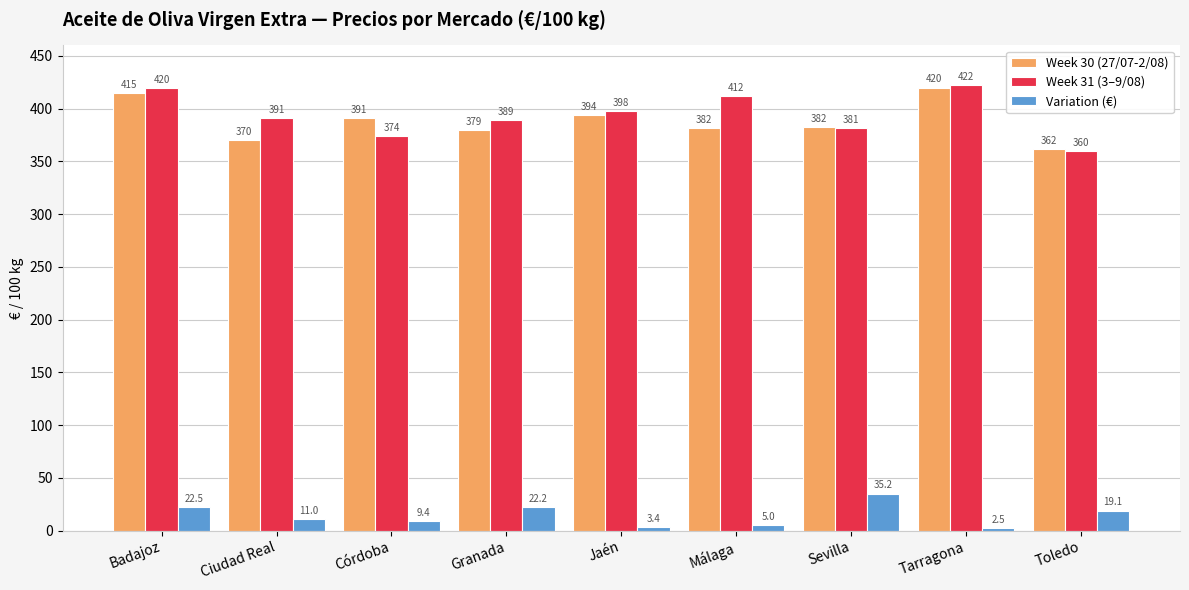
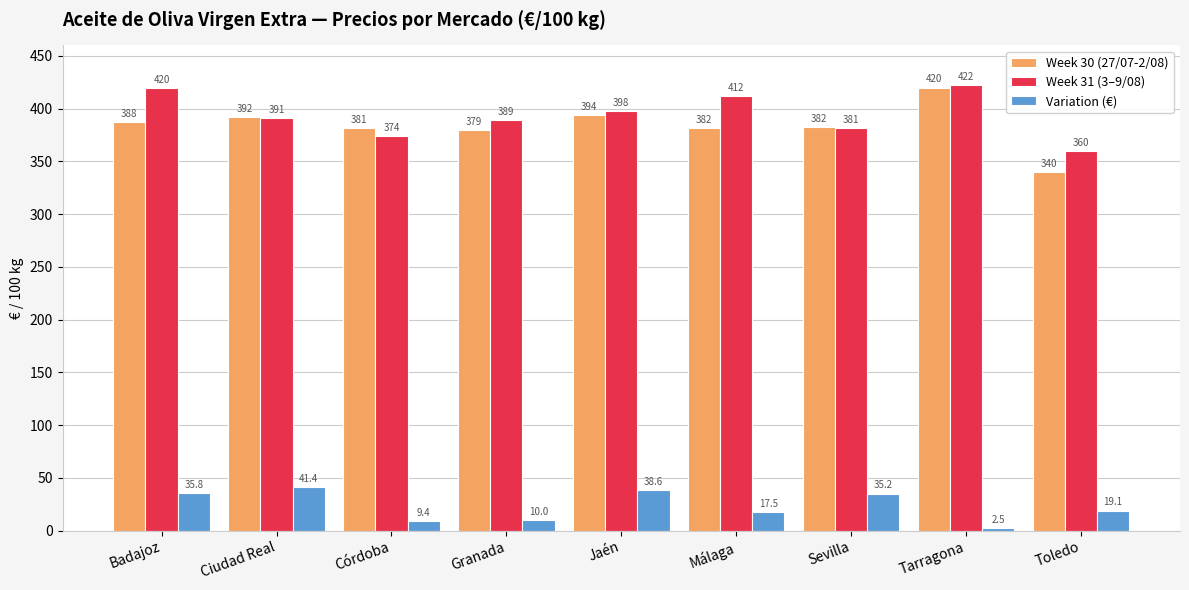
  {
    "Week 30 (27/07-2/08)": {
-     "Badajoz": 415,
-     "Ciudad Real": 370,
-     "Córdoba": 391,
+     "Badajoz": 388,
+     "Ciudad Real": 392,
+     "Córdoba": 381,
      "Granada": 379,
      "Jaén": 394,
      "Málaga": 382,
      "Sevilla": 382,
      "Tarragona": 420,
-     "Toledo": 362
+     "Toledo": 340
    },
    "Week 31 (3–9/08)": {
      "Badajoz": 420,
      "Ciudad Real": 391,
      "Córdoba": 374,
      "Granada": 389,
      "Jaén": 398,
      "Málaga": 412,
      "Sevilla": 381,
      "Tarragona": 422,
      "Toledo": 360
    },
    "Variation (€)": {
-     "Badajoz": 22.5,
-     "Ciudad Real": 11.0,
+     "Badajoz": 35.8,
+     "Ciudad Real": 41.4,
      "Córdoba": 9.4,
-     "Granada": 22.2,
-     "Jaén": 3.4,
-     "Málaga": 5.0,
+     "Granada": 10.0,
+     "Jaén": 38.6,
+     "Málaga": 17.5,
      "Sevilla": 35.2,
      "Tarragona": 2.5,
      "Toledo": 19.1
    }
  }
